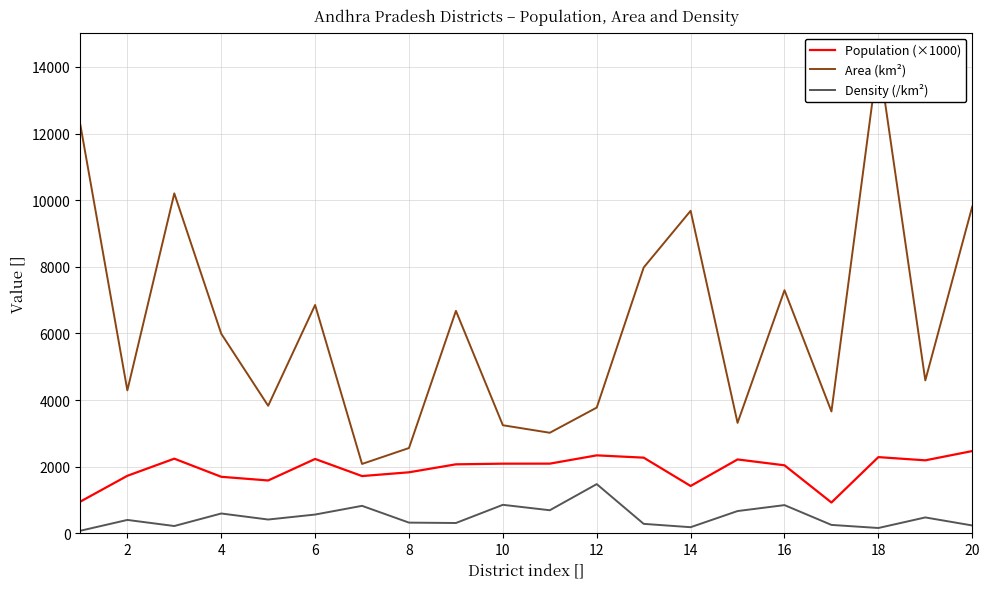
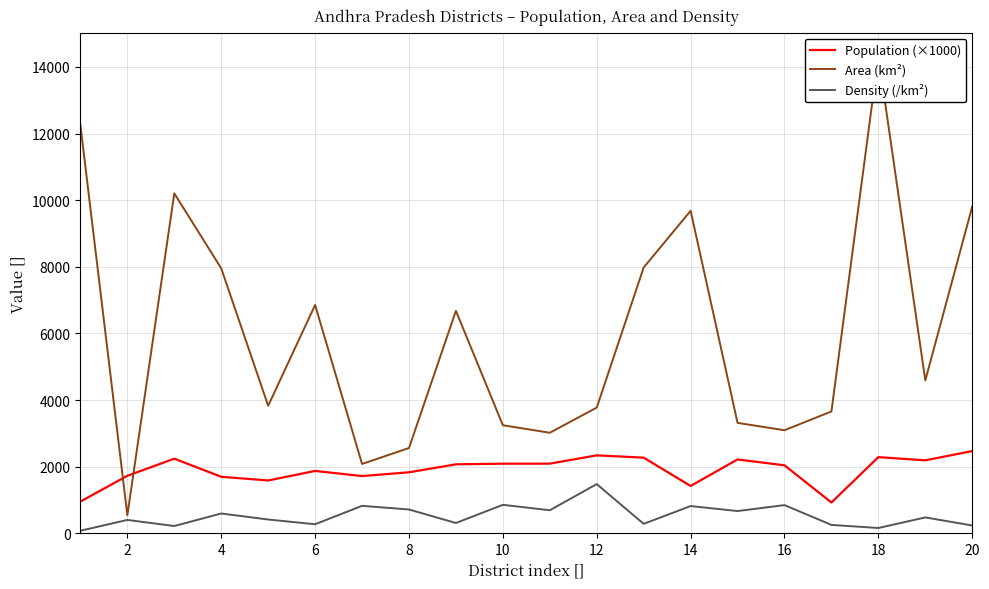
  {
    "Population (×1000)": {
      "2": 1700,
      "4": 1700,
-     "6": 2200,
+     "6": 1900,
      "8": 1800,
      "10": 2100,
      "12": 2300,
      "14": 1400,
      "16": 2000,
      "18": 2300,
      "20": 2500
    },
    "Area (km²)": {
-     "2": 4300,
-     "4": 6000,
+     "2": 500,
+     "4": 8000,
      "6": 6900,
      "8": 2600,
      "10": 3200,
      "12": 3800,
      "14": 9700,
-     "16": 7300,
+     "16": 3100,
      "20": 9800
    },
    "Density (/km²)": {
      "2": 400,
      "4": 600,
-     "6": 600,
-     "8": 300,
+     "6": 300,
+     "8": 700,
      "10": 900,
      "12": 1500,
-     "14": 200,
+     "14": 800,
      "16": 800,
      "18": 200,
      "20": 200
    }
  }
